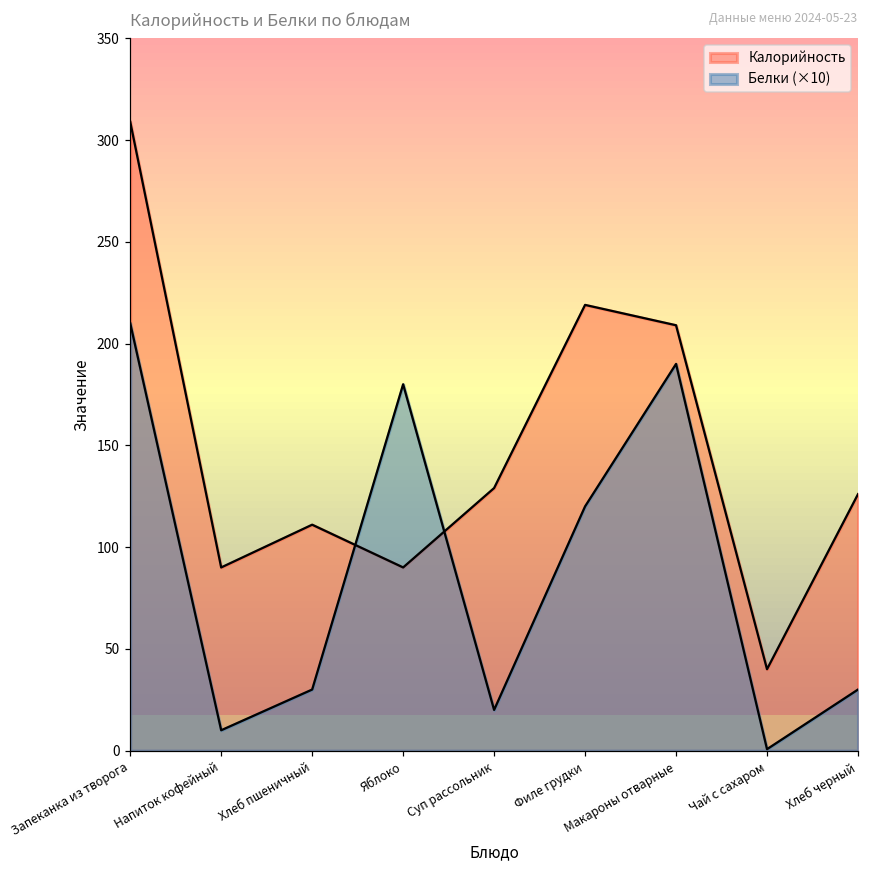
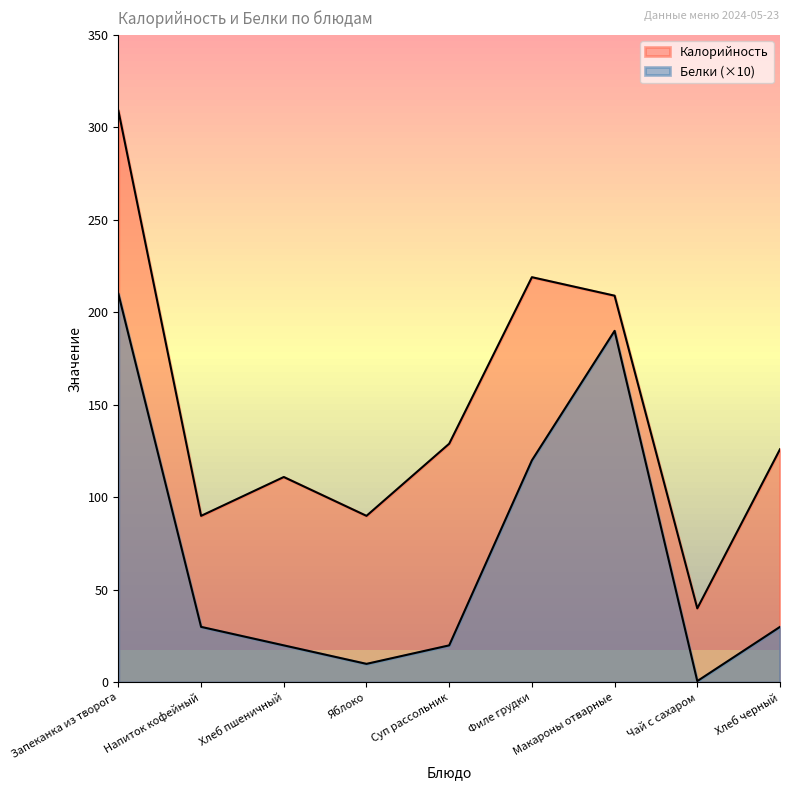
  {
    "Калорийность": {
      "Запеканка из творога": 309,
      "Напиток кофейный": 90,
      "Хлеб пшеничный": 111,
      "Яблоко": 90,
      "Суп рассольник": 129,
      "Филе грудки": 219,
      "Макароны отварные": 209,
      "Чай с сахаром": 40,
      "Хлеб черный": 126
    },
    "Белки (×10)": {
      "Запеканка из творога": 210,
-     "Напиток кофейный": 10,
-     "Хлеб пшеничный": 30,
-     "Яблоко": 180,
+     "Напиток кофейный": 30,
+     "Хлеб пшеничный": 20,
+     "Яблоко": 10,
      "Суп рассольник": 20,
      "Филе грудки": 120,
      "Макароны отварные": 190,
      "Чай с сахаром": 1,
      "Хлеб черный": 30
    }
  }
